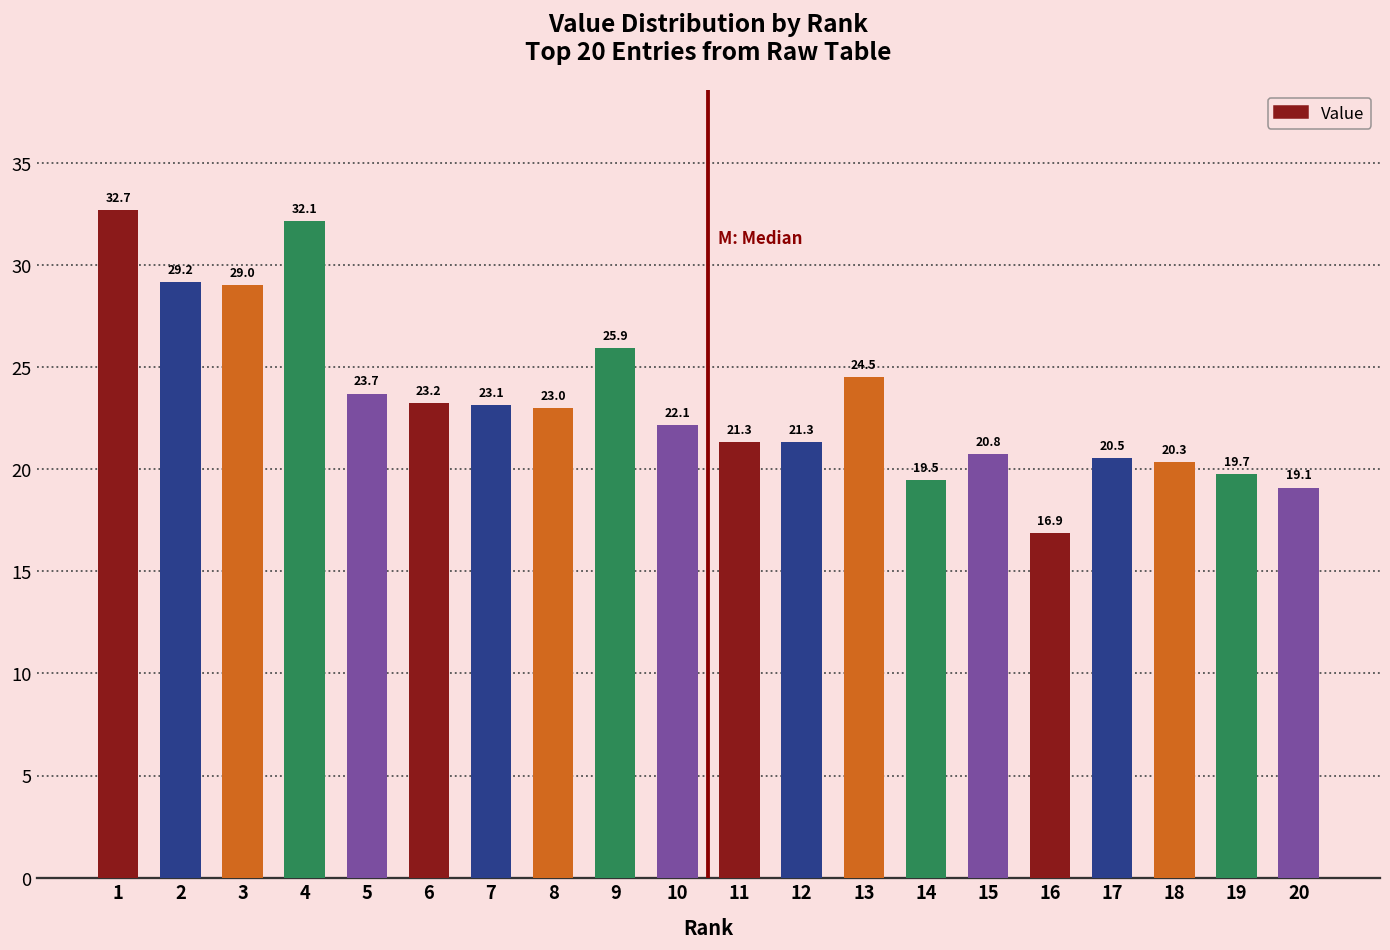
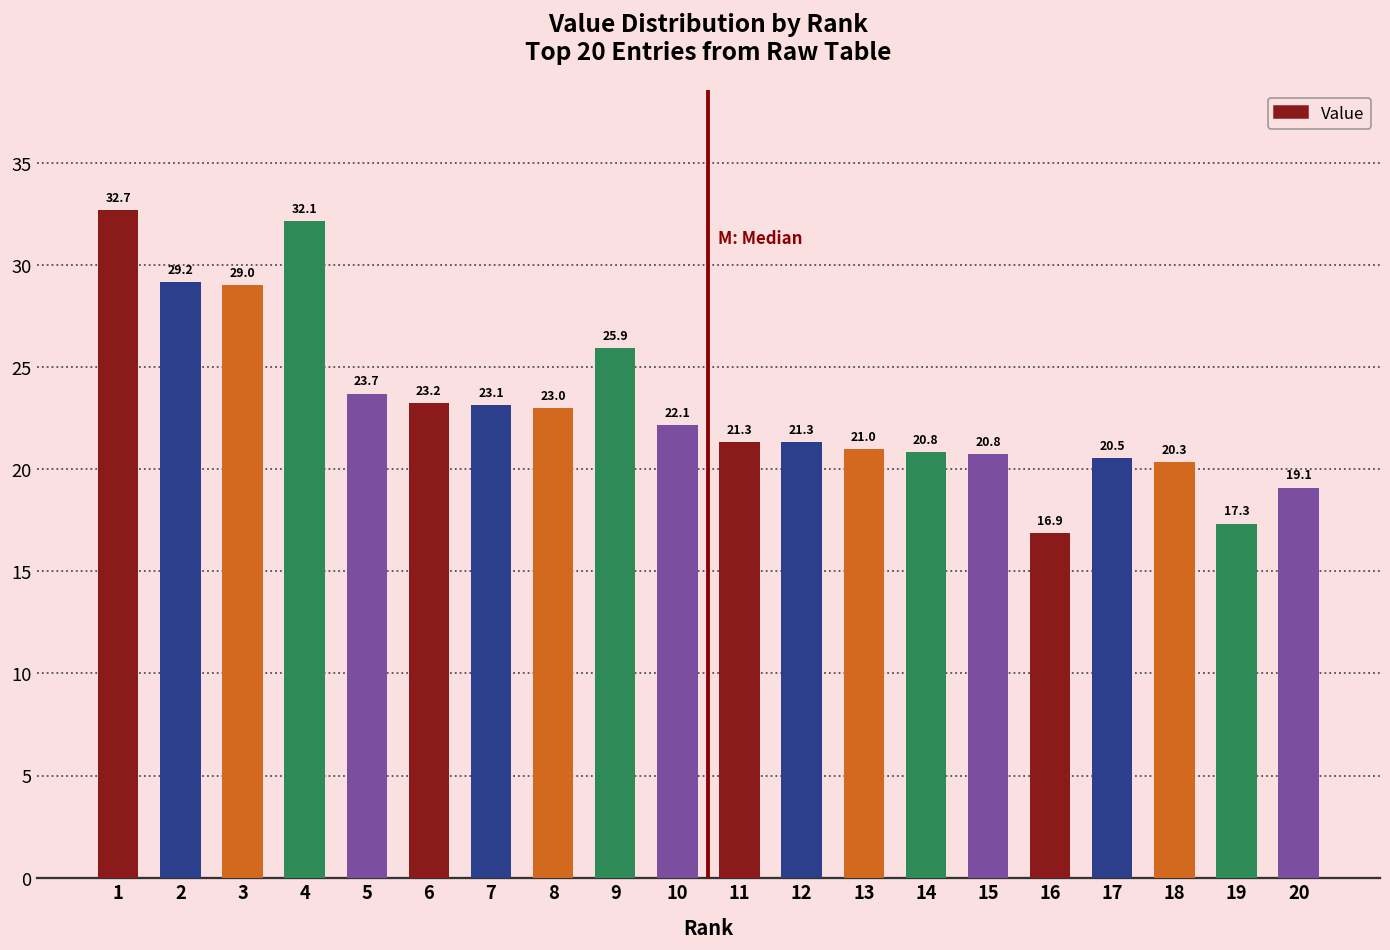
  {
    "1": 32.7,
    "2": 29.2,
    "3": 29.0,
    "4": 32.1,
    "5": 23.7,
    "6": 23.2,
    "7": 23.1,
    "8": 23.0,
    "9": 25.9,
    "10": 22.1,
    "11": 21.3,
    "12": 21.3,
-   "13": 24.5,
-   "14": 19.5,
+   "13": 21.0,
+   "14": 20.8,
    "15": 20.8,
    "16": 16.9,
    "17": 20.5,
    "18": 20.3,
-   "19": 19.7,
+   "19": 17.3,
    "20": 19.1
  }
